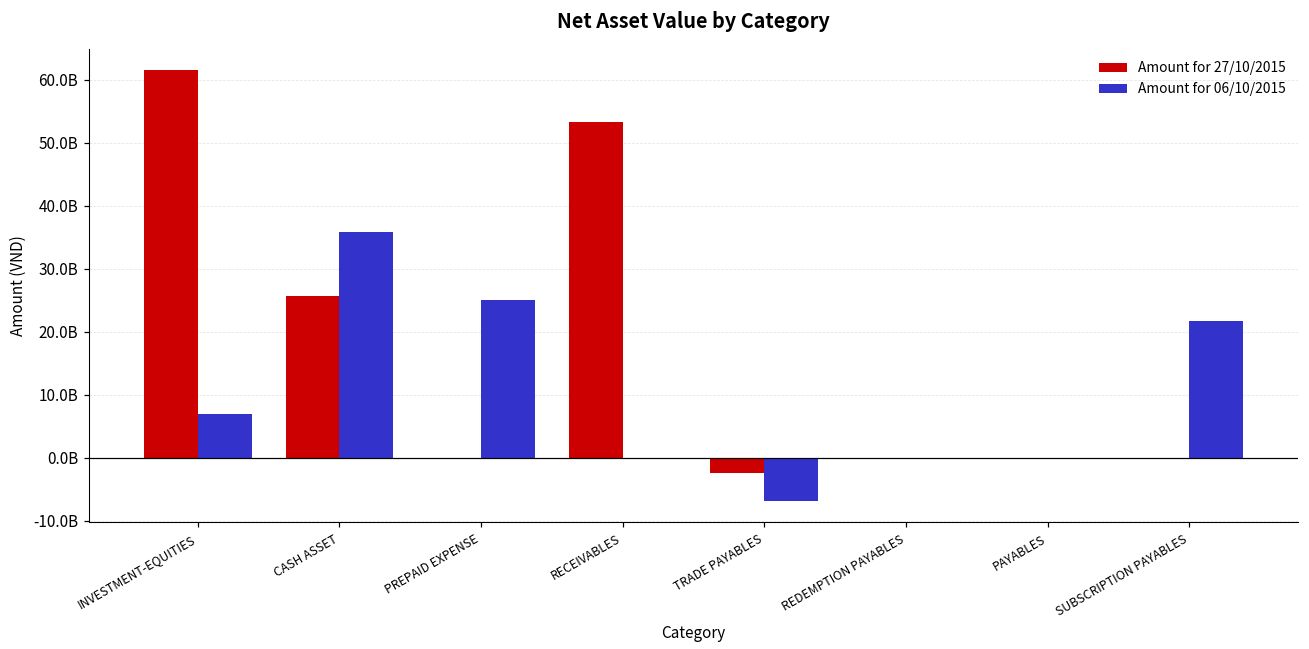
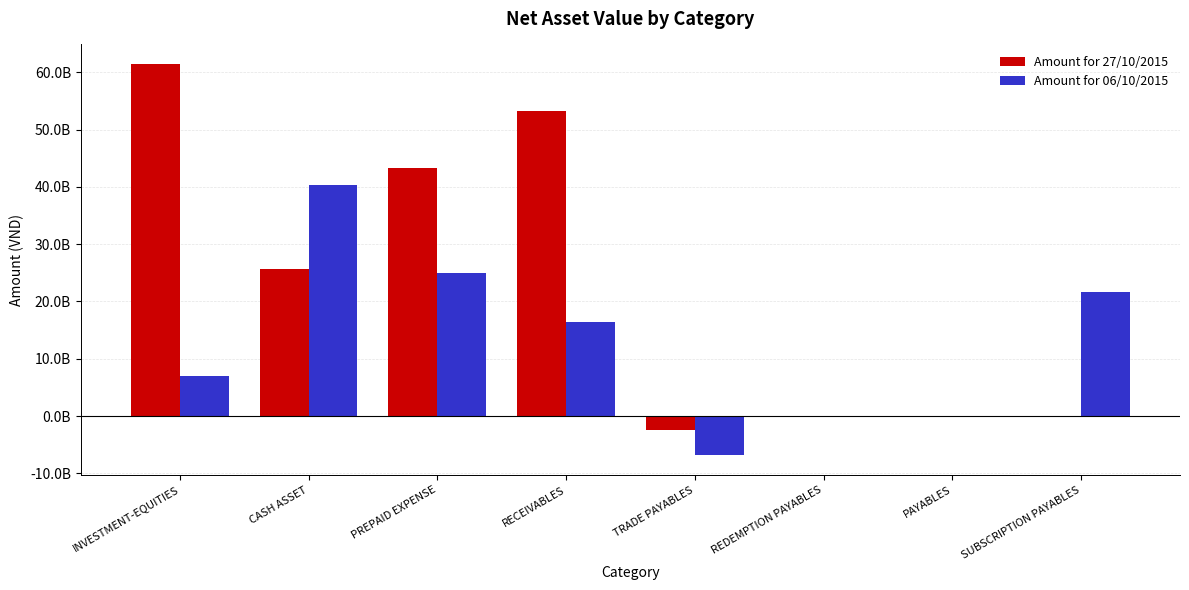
  {
    "Amount for 27/10/2015": {
      "INVESTMENT-EQUITIES": 61000000000,
      "CASH ASSET": 26000000000,
-     "PREPAID EXPENSE": 0,
+     "PREPAID EXPENSE": 43000000000,
      "RECEIVABLES": 53000000000,
      "TRADE PAYABLES": -2000000000
    },
    "Amount for 06/10/2015": {
      "INVESTMENT-EQUITIES": 7000000000,
-     "CASH ASSET": 36000000000,
+     "CASH ASSET": 40000000000,
      "PREPAID EXPENSE": 25000000000,
-     "RECEIVABLES": 0,
+     "RECEIVABLES": 16000000000,
      "TRADE PAYABLES": -7000000000,
      "SUBSCRIPTION PAYABLES": 22000000000
    }
  }
